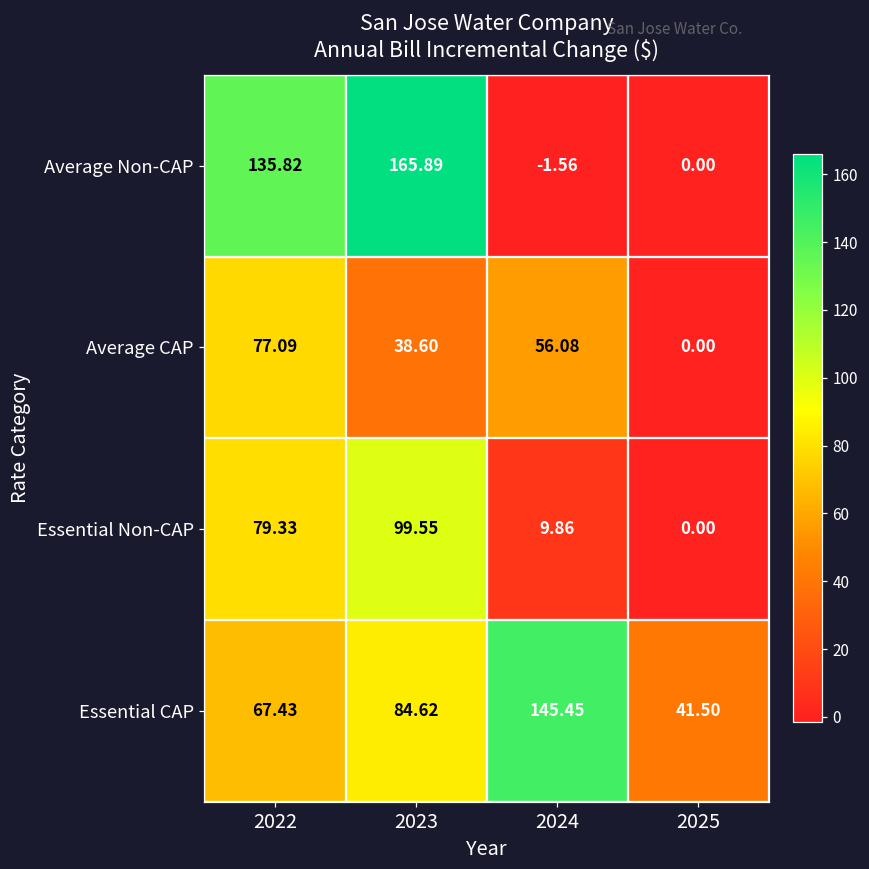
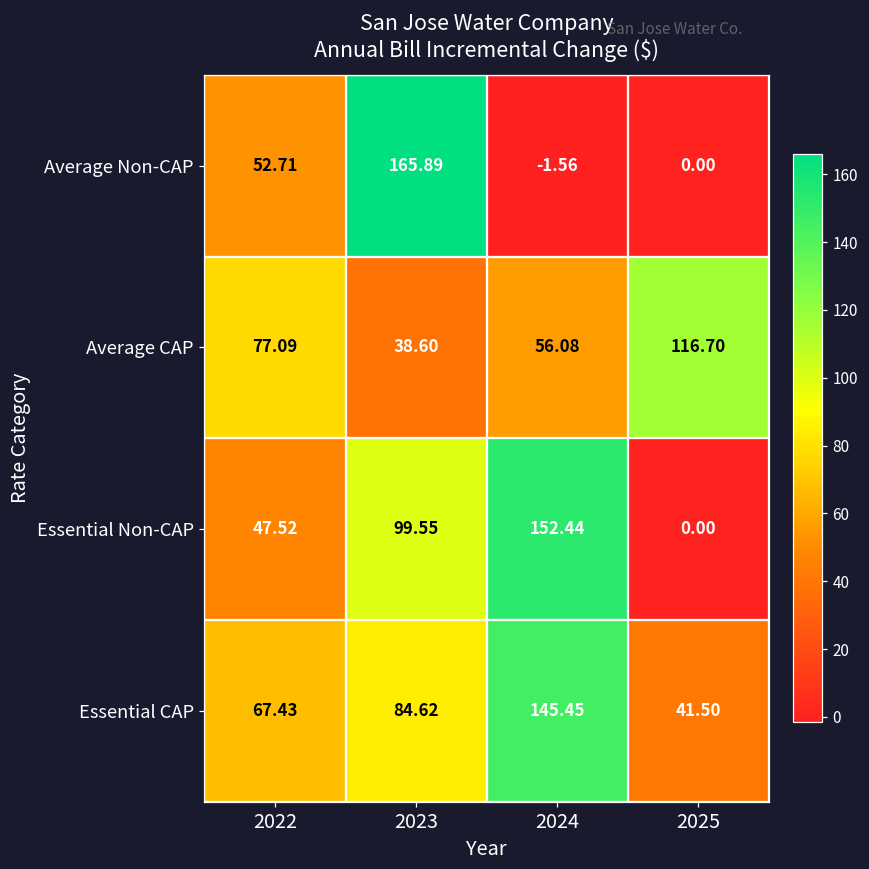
  {
    "Average Non-CAP": {
-     "2022": 135.82,
+     "2022": 52.71,
      "2023": 165.89,
      "2024": -1.56,
      "2025": 0.00
    },
    "Average CAP": {
      "2022": 77.09,
      "2023": 38.60,
      "2024": 56.08,
-     "2025": 0.00
+     "2025": 116.70
    },
    "Essential Non-CAP": {
-     "2022": 79.33,
+     "2022": 47.52,
      "2023": 99.55,
-     "2024": 9.86,
+     "2024": 152.44,
      "2025": 0.00
    },
    "Essential CAP": {
      "2022": 67.43,
      "2023": 84.62,
      "2024": 145.45,
      "2025": 41.50
    }
  }
